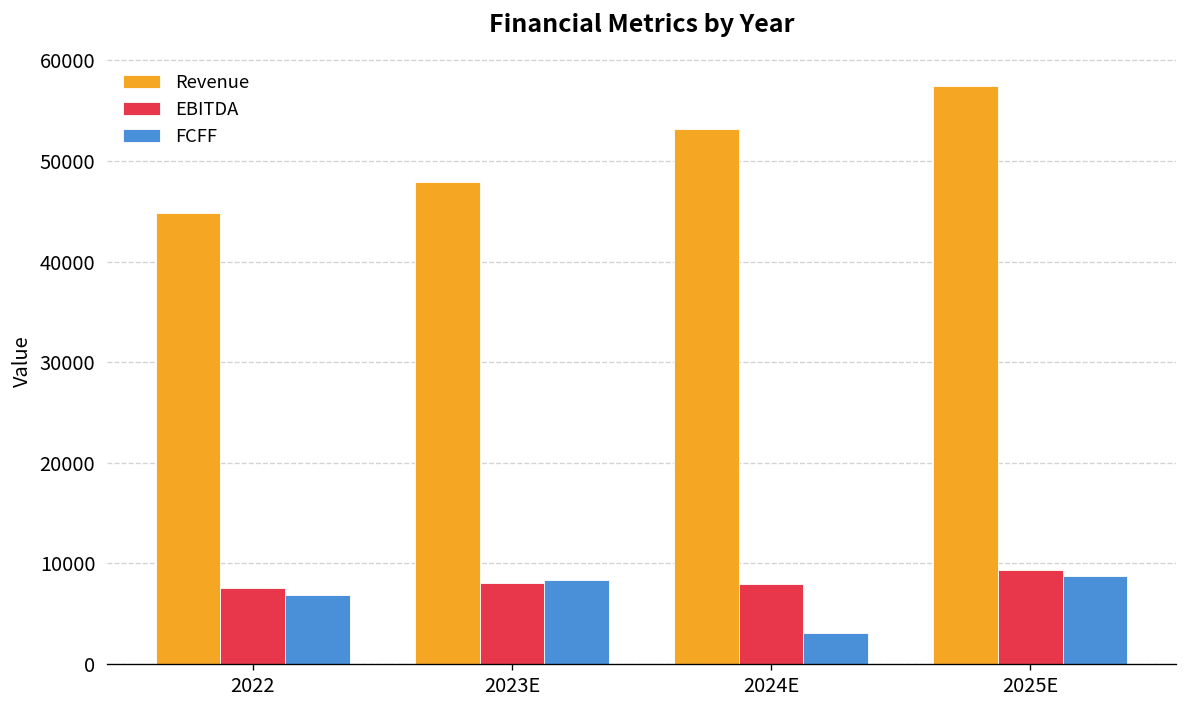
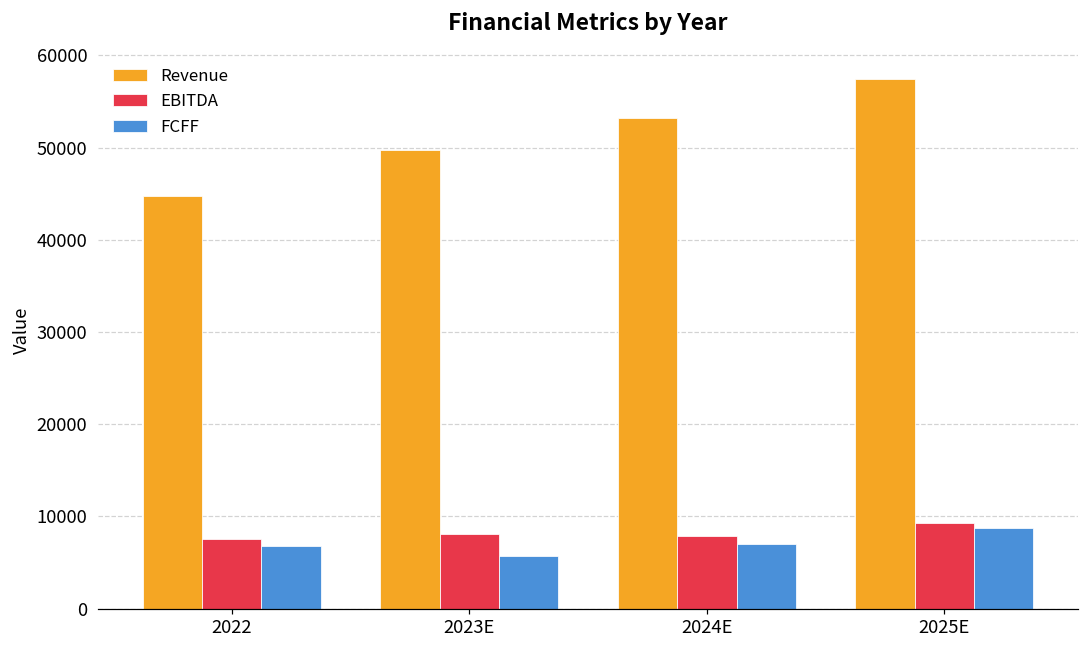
  {
    "Revenue": {
      "2022": 45000,
-     "2023E": 48000,
+     "2023E": 50000,
      "2024E": 53000,
      "2025E": 57000
    },
    "EBITDA": {
      "2022": 8000,
      "2023E": 8000,
      "2024E": 8000,
      "2025E": 9000
    },
    "FCFF": {
      "2022": 7000,
-     "2023E": 8000,
-     "2024E": 3000,
+     "2023E": 6000,
+     "2024E": 7000,
      "2025E": 9000
    }
  }
